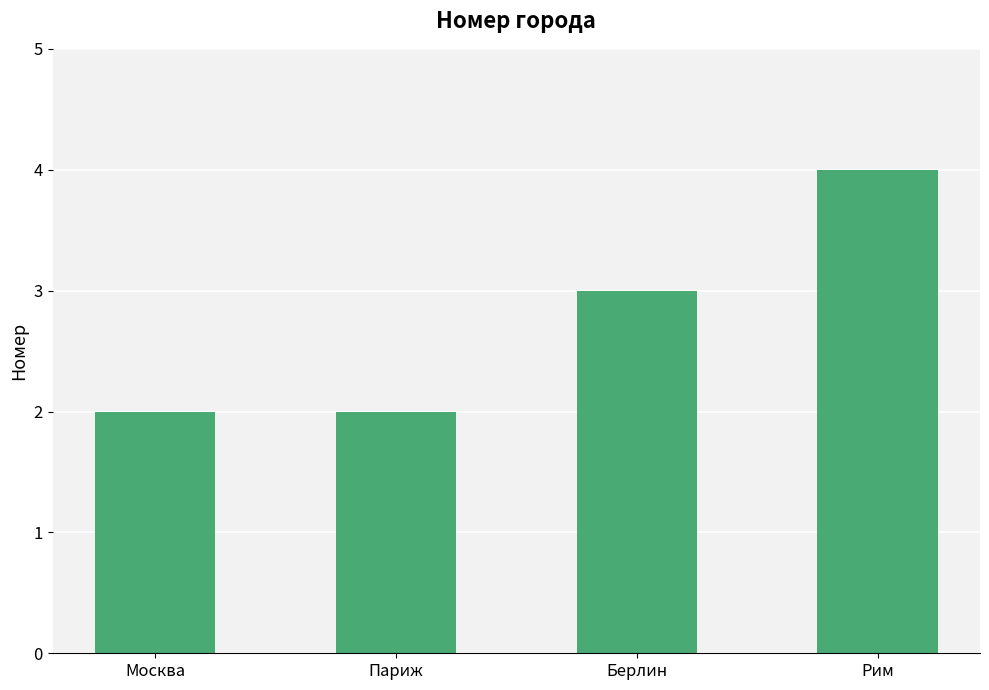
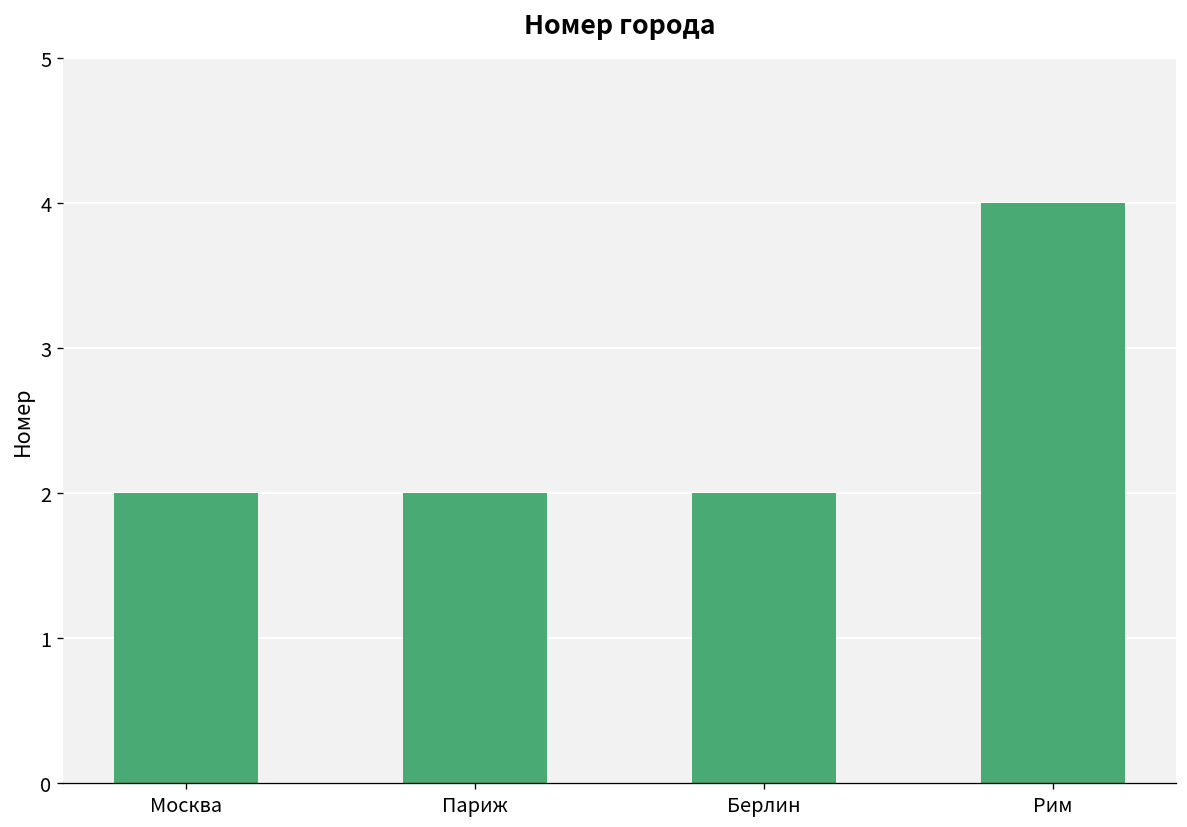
  {
    "Москва": 2,
    "Париж": 2,
-   "Берлин": 3,
+   "Берлин": 2,
    "Рим": 4
  }
